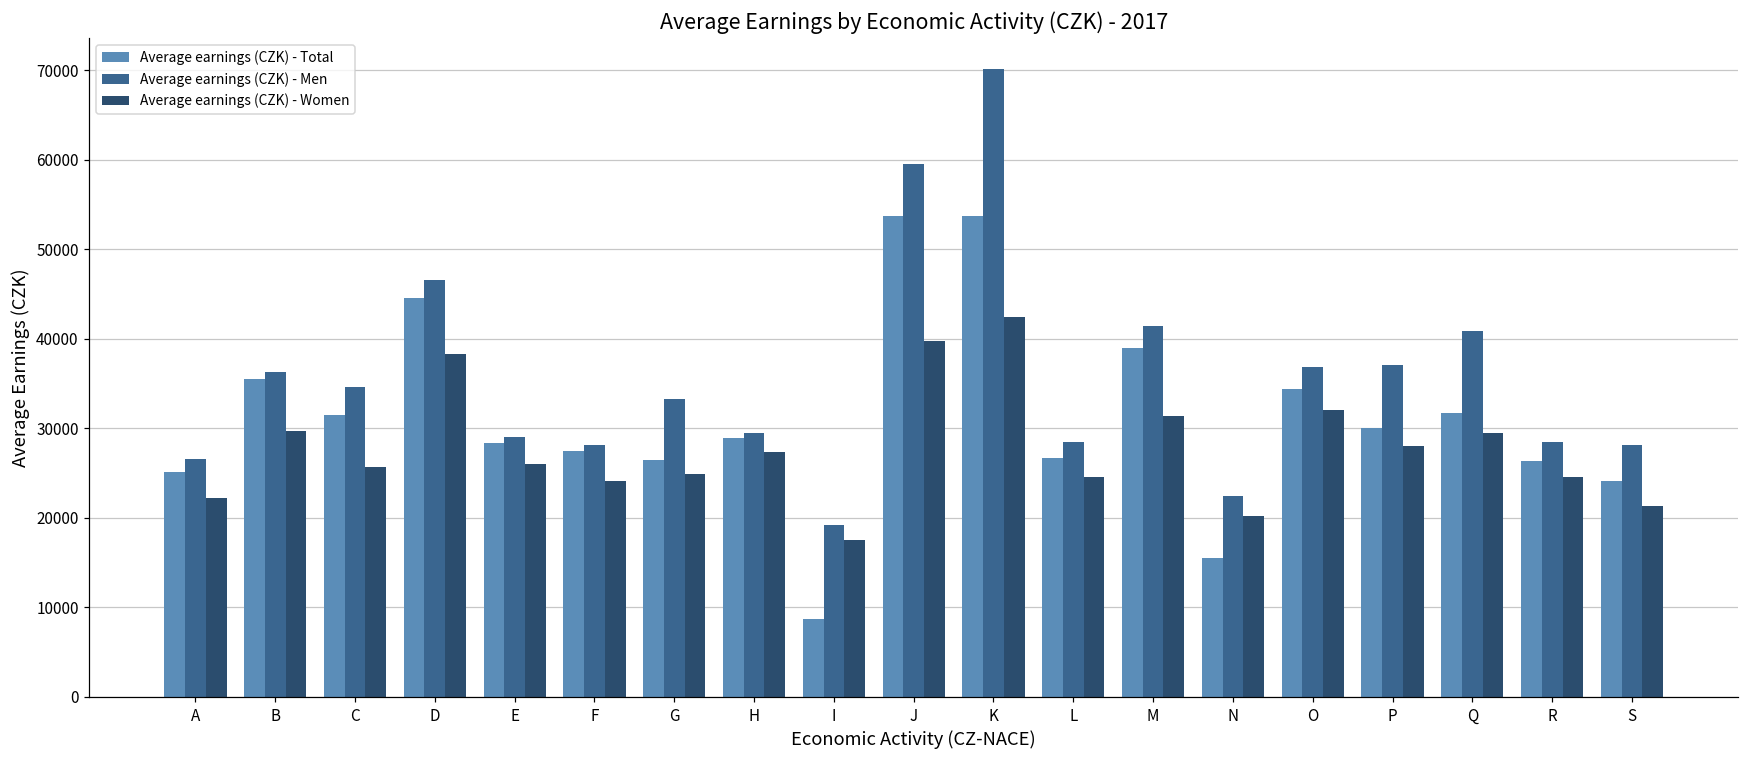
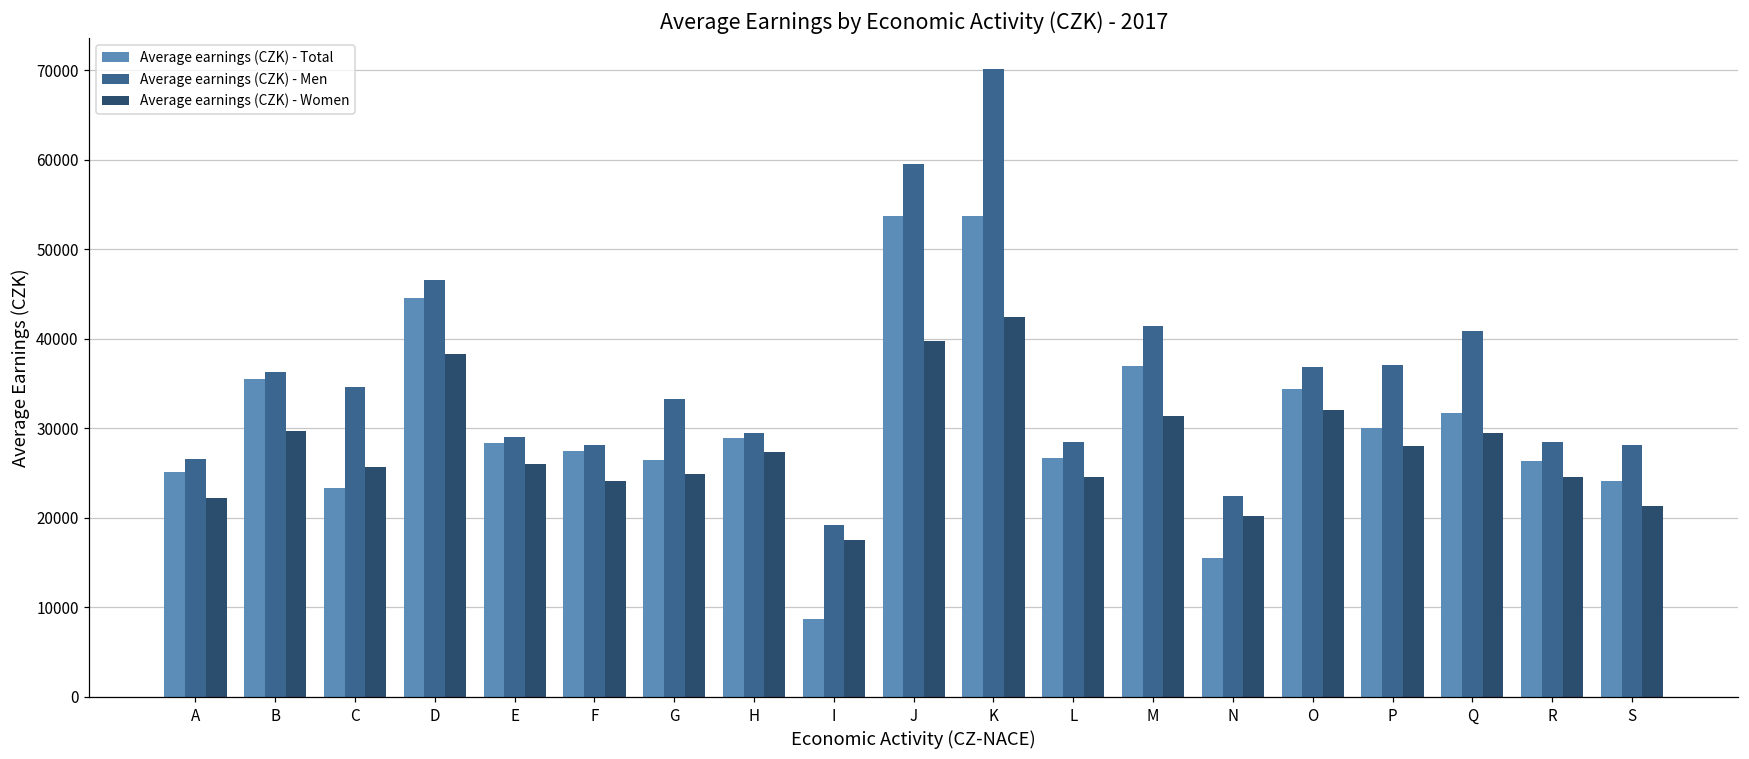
  {
    "Average earnings (CZK) - Total": {
      "A": 25000,
      "B": 35000,
-     "C": 32000,
+     "C": 23000,
      "D": 44000,
      "E": 28000,
      "F": 27000,
      "G": 26000,
      "H": 29000,
      "I": 9000,
      "J": 54000,
      "K": 54000,
      "L": 27000,
-     "M": 39000,
+     "M": 37000,
      "N": 16000,
      "O": 34000,
      "P": 30000,
      "Q": 32000,
      "R": 26000,
      "S": 24000
    }
  }
